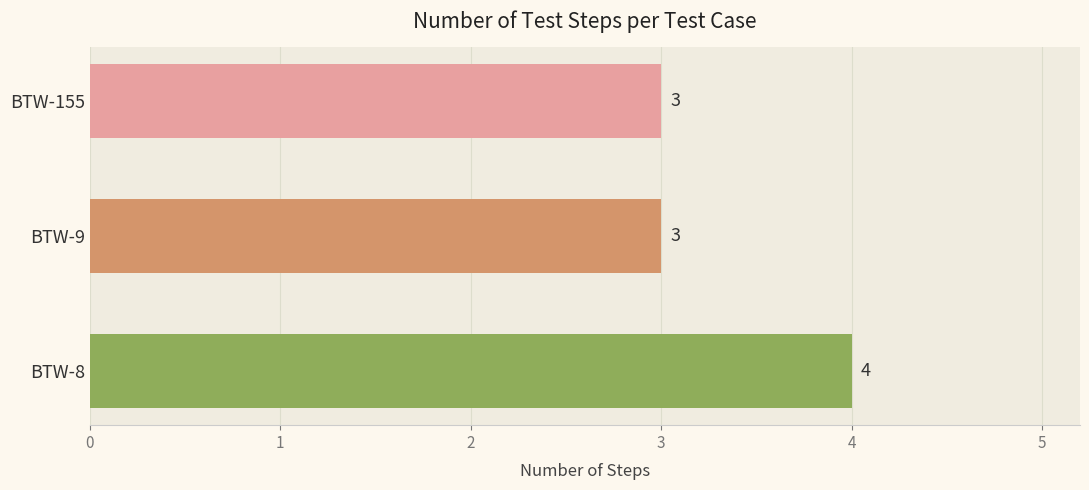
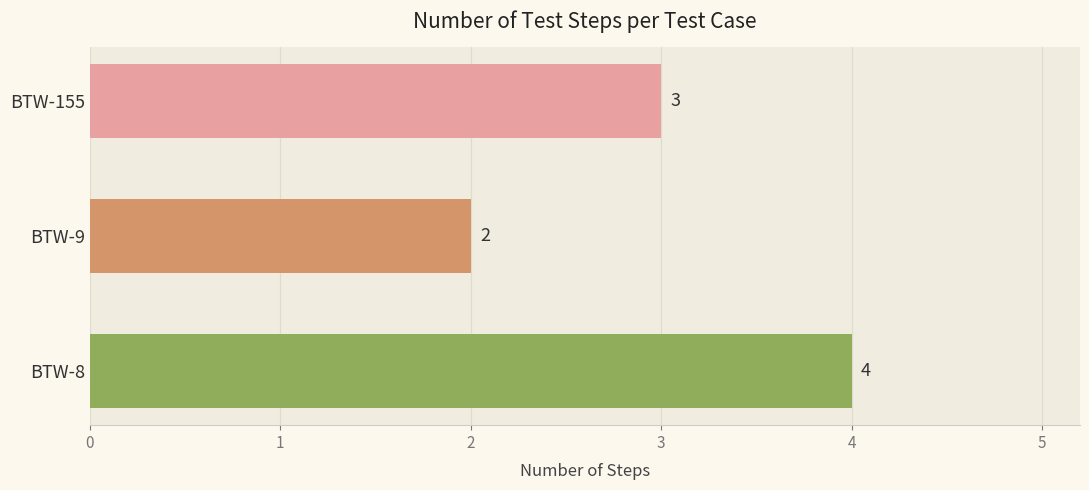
  {
    "BTW-155": 3,
-   "BTW-9": 3,
+   "BTW-9": 2,
    "BTW-8": 4
  }
